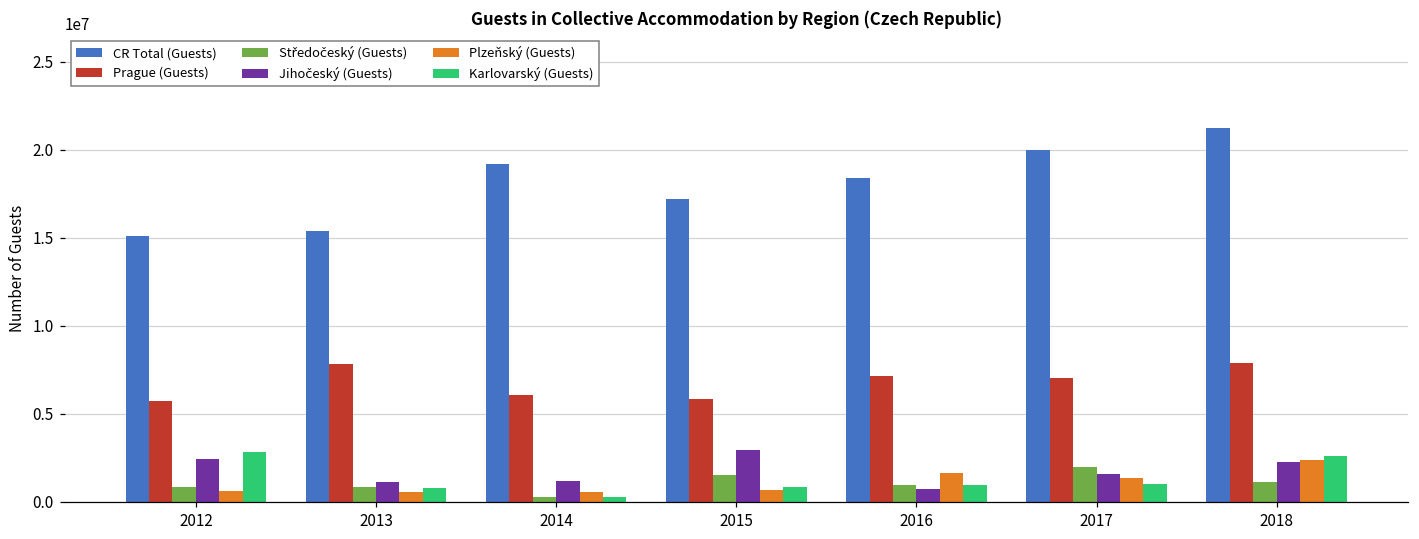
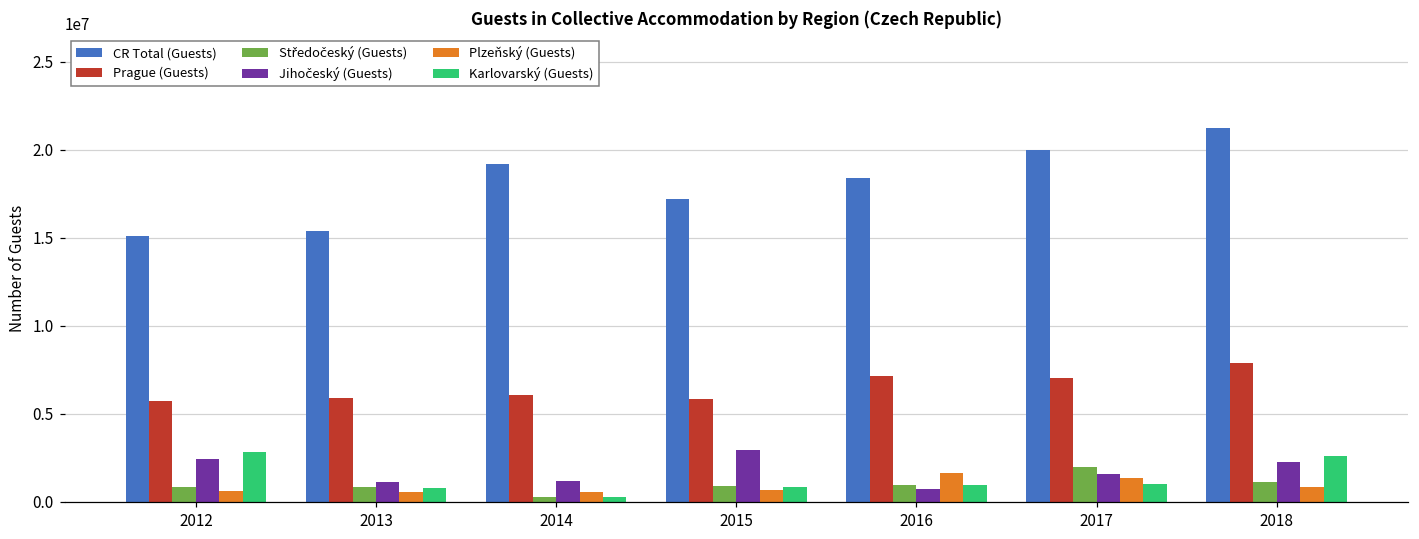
  {
    "CR Total (Guests)": {
      "2012": 15100000,
      "2013": 15400000,
      "2014": 19200000,
      "2015": 17200000,
      "2016": 18400000,
      "2017": 20000000,
      "2018": 21200000
    },
    "Prague (Guests)": {
      "2012": 5700000,
-     "2013": 7900000,
+     "2013": 5900000,
      "2014": 6100000,
      "2015": 5900000,
      "2016": 7100000,
      "2017": 7000000,
      "2018": 7900000
    },
    "Středočeský (Guests)": {
      "2012": 900000,
      "2013": 800000,
      "2014": 300000,
-     "2015": 1500000,
+     "2015": 900000,
      "2016": 900000,
      "2017": 2000000,
      "2018": 1100000
    },
    "Jihočeský (Guests)": {
      "2012": 2400000,
      "2013": 1100000,
      "2014": 1200000,
      "2015": 2900000,
      "2016": 700000,
      "2017": 1600000,
      "2018": 2300000
    },
    "Plzeňský (Guests)": {
      "2012": 600000,
      "2013": 600000,
      "2014": 600000,
      "2015": 700000,
      "2016": 1600000,
      "2017": 1300000,
-     "2018": 2400000
+     "2018": 800000
    },
    "Karlovarský (Guests)": {
      "2012": 2900000,
      "2013": 800000,
      "2014": 300000,
      "2015": 900000,
      "2016": 900000,
      "2017": 1000000,
      "2018": 2600000
    }
  }
